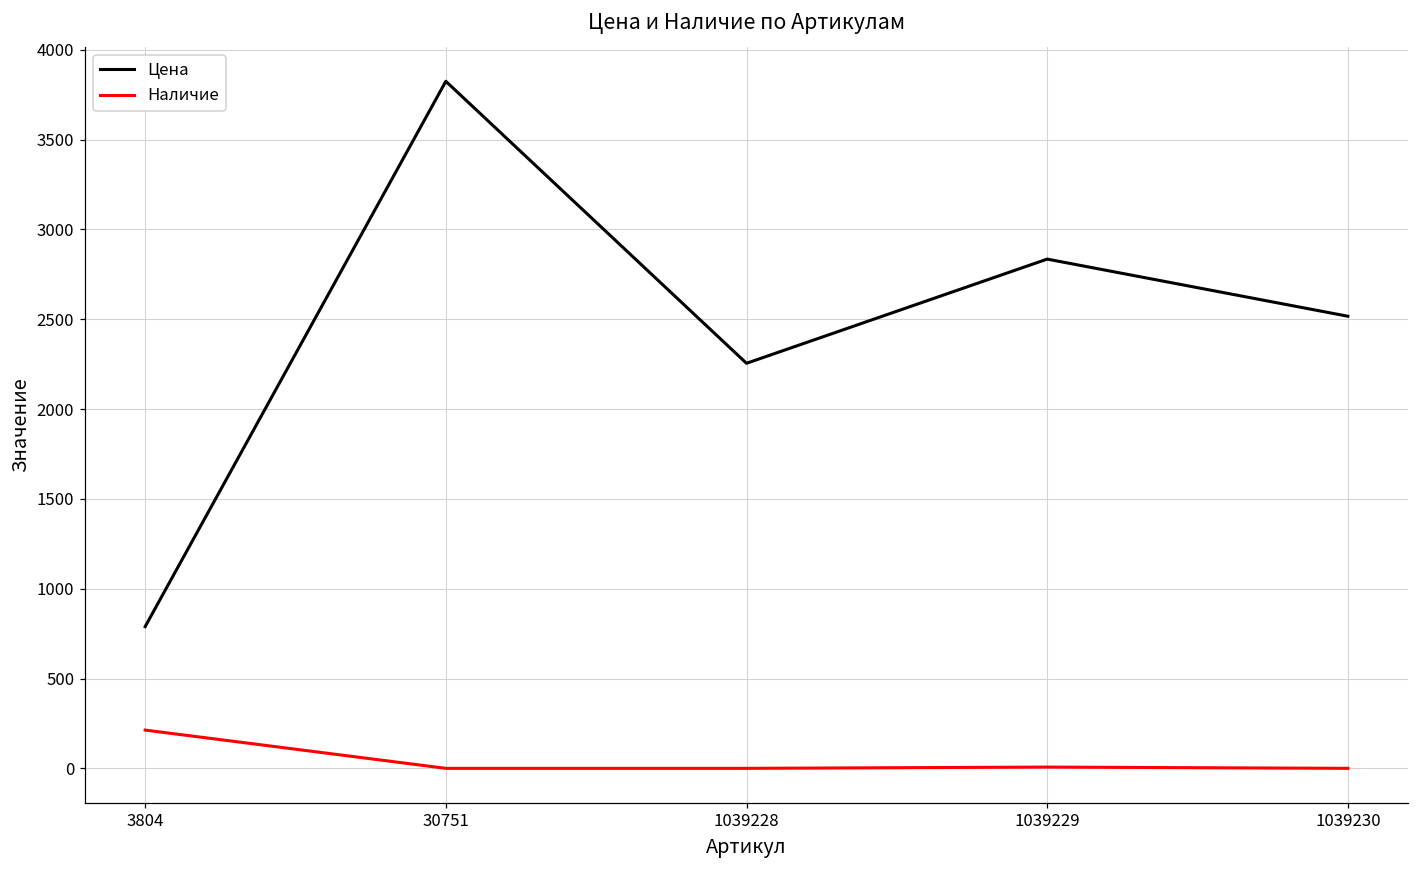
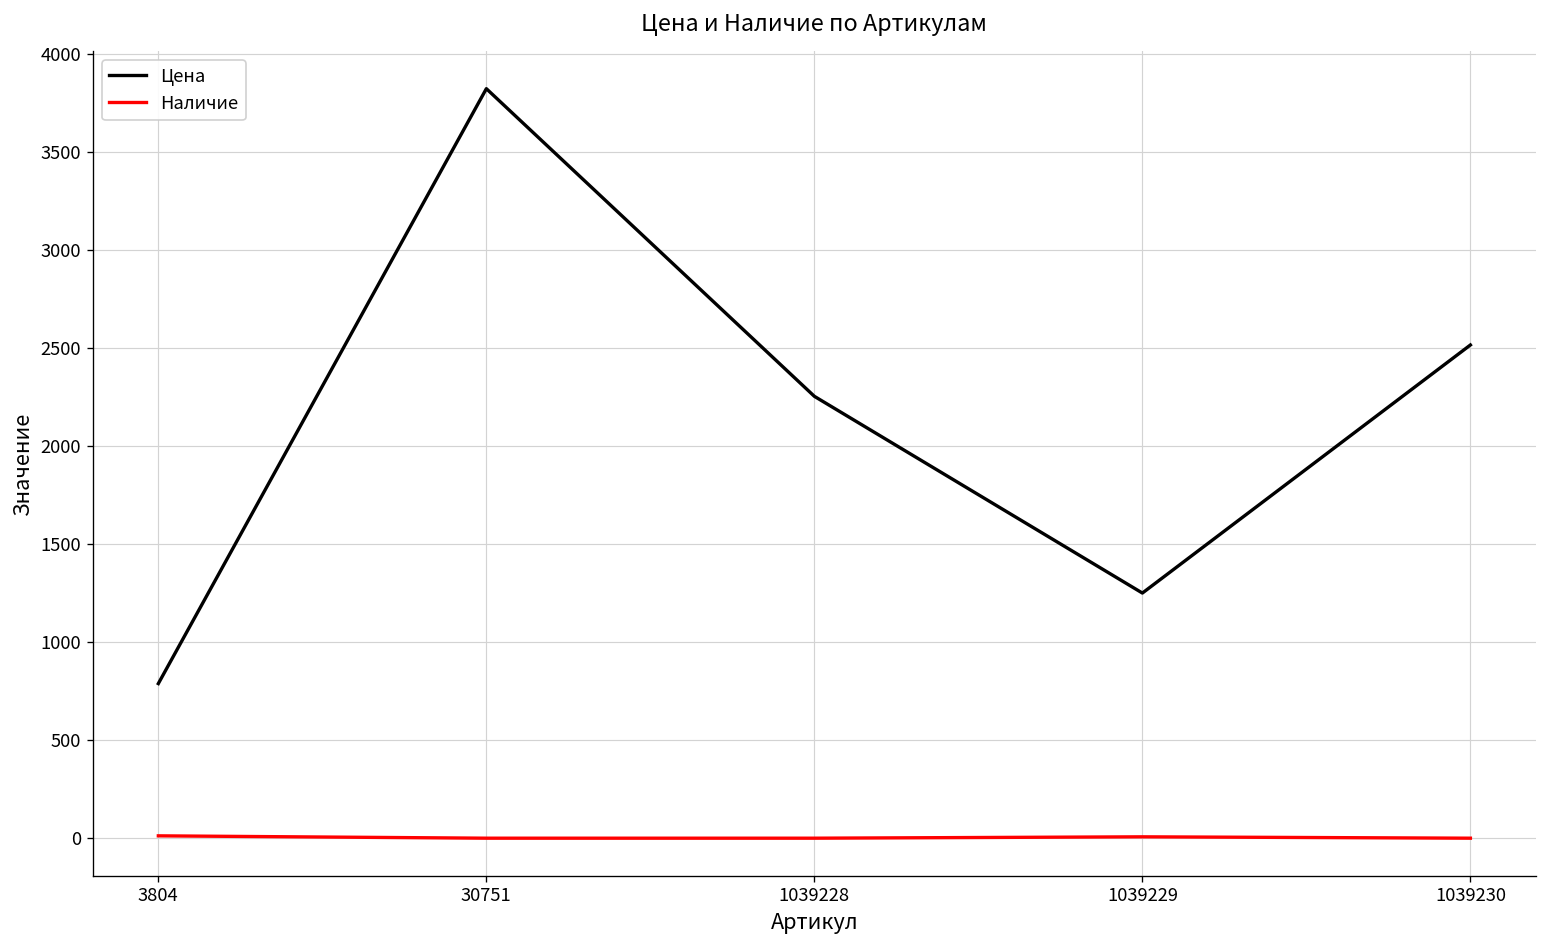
  {
    "Цена": {
      "3804": 790,
      "30751": 3830,
      "1039228": 2260,
-     "1039229": 2840,
+     "1039229": 1250,
      "1039230": 2520
    },
    "Наличие": {
-     "3804": 210,
+     "3804": 10,
      "30751": 0,
      "1039228": 0,
      "1039229": 10,
      "1039230": 0
    }
  }
